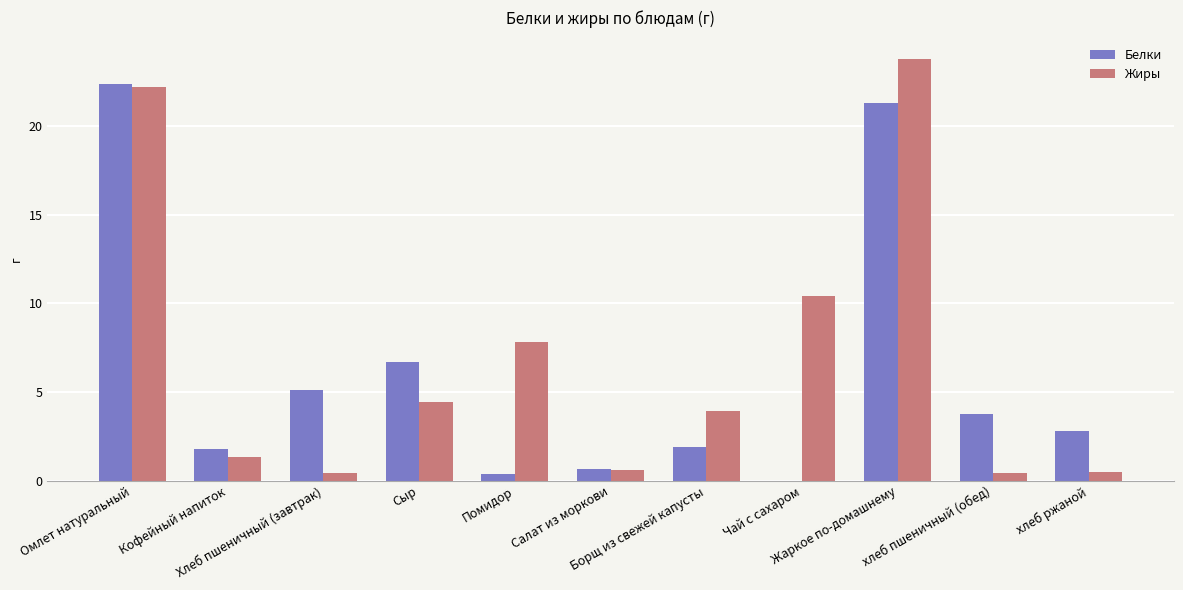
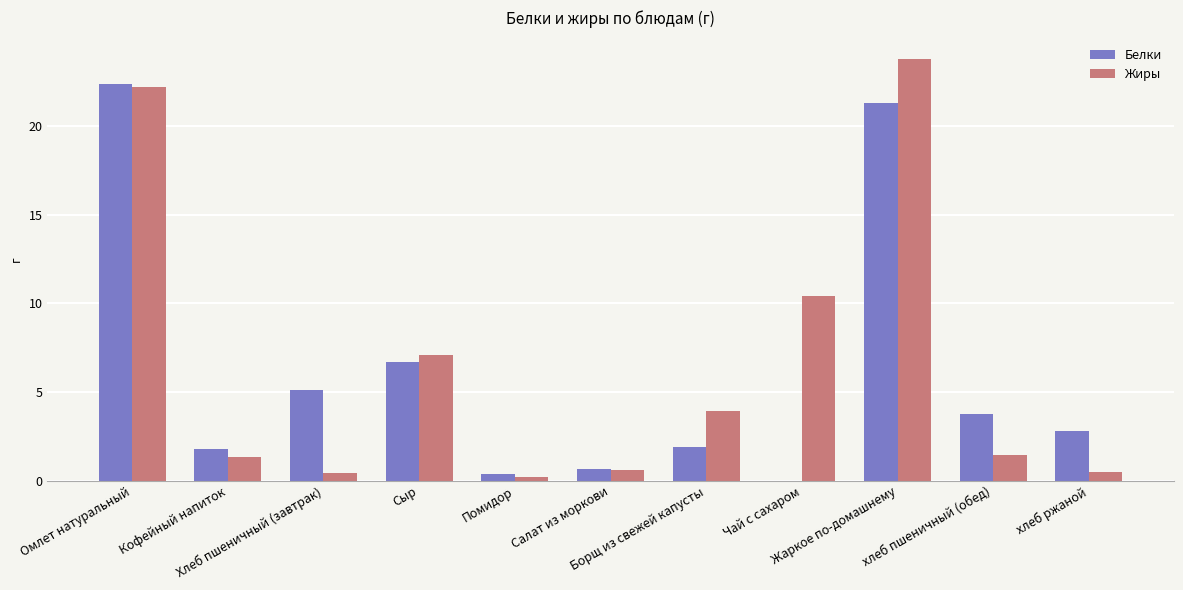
  {
    "Белки": {
      "Омлет натуральный": 22.4,
      "Кофейный напиток": 1.8,
      "Хлеб пшеничный (завтрак)": 5.1,
      "Сыр": 6.7,
      "Помидор": 0.4,
      "Салат из моркови": 0.7,
      "Борщ из свежей капусты": 1.9,
      "Чай с сахаром": 0.0,
      "Жаркое по-домашнему": 21.3,
      "хлеб пшеничный (обед)": 3.8,
      "хлеб ржаной": 2.8
    },
    "Жиры": {
      "Омлет натуральный": 22.2,
      "Кофейный напиток": 1.4,
      "Хлеб пшеничный (завтрак)": 0.5,
-     "Сыр": 4.4,
-     "Помидор": 7.8,
+     "Сыр": 7.1,
+     "Помидор": 0.2,
      "Салат из моркови": 0.6,
      "Борщ из свежей капусты": 3.9,
      "Чай с сахаром": 10.4,
      "Жаркое по-домашнему": 23.8,
-     "хлеб пшеничный (обед)": 0.5,
+     "хлеб пшеничный (обед)": 1.5,
      "хлеб ржаной": 0.5
    }
  }
